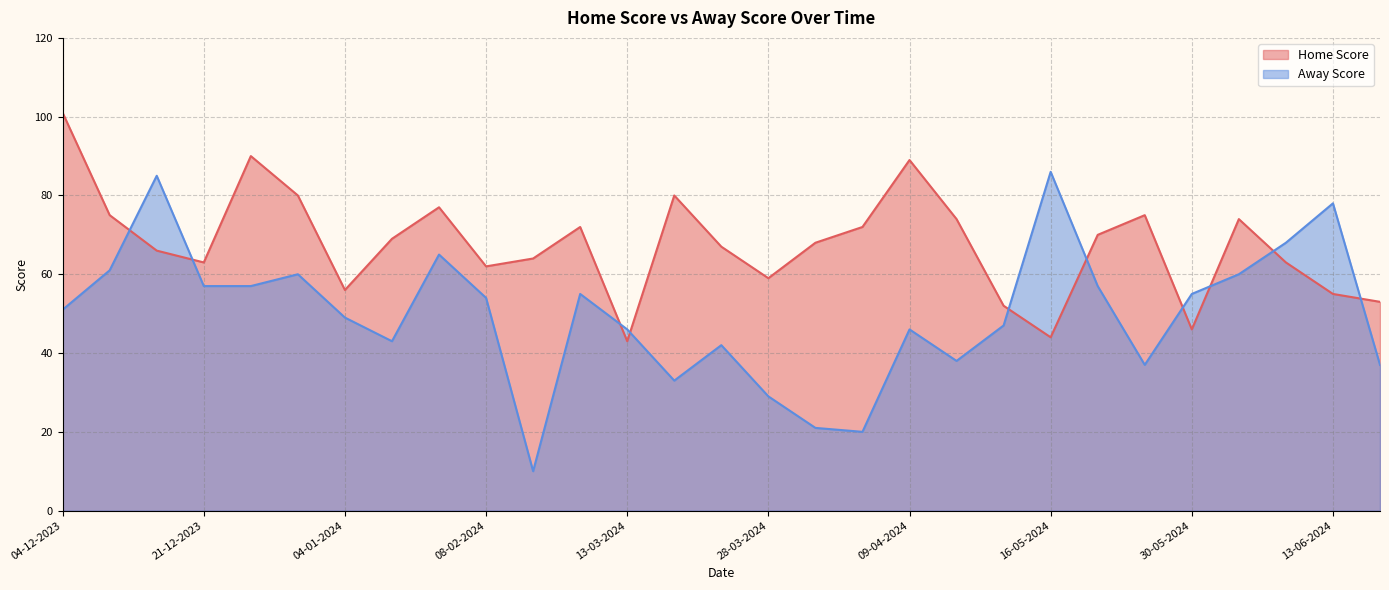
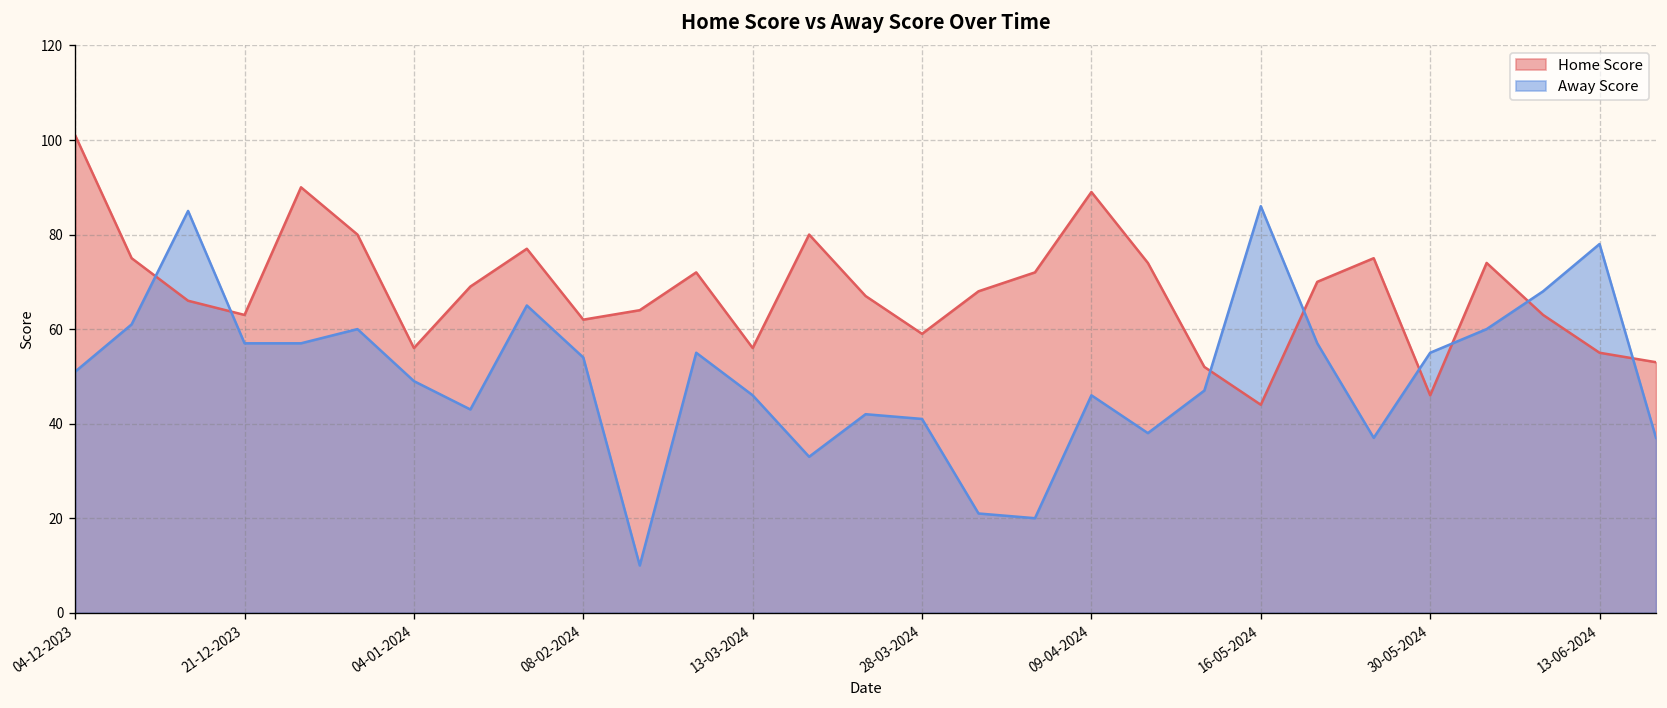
  {
    "Home Score": {
      "04-12-2023": 101,
      "21-12-2023": 63,
      "04-01-2024": 56,
      "08-02-2024": 62,
-     "13-03-2024": 43,
+     "13-03-2024": 56,
      "28-03-2024": 59,
      "09-04-2024": 89,
      "16-05-2024": 44,
      "30-05-2024": 46,
      "13-06-2024": 55
    },
    "Away Score": {
      "04-12-2023": 51,
      "21-12-2023": 57,
      "04-01-2024": 49,
      "08-02-2024": 54,
      "13-03-2024": 46,
-     "28-03-2024": 29,
+     "28-03-2024": 41,
      "09-04-2024": 46,
      "16-05-2024": 86,
      "30-05-2024": 55,
      "13-06-2024": 78
    }
  }
